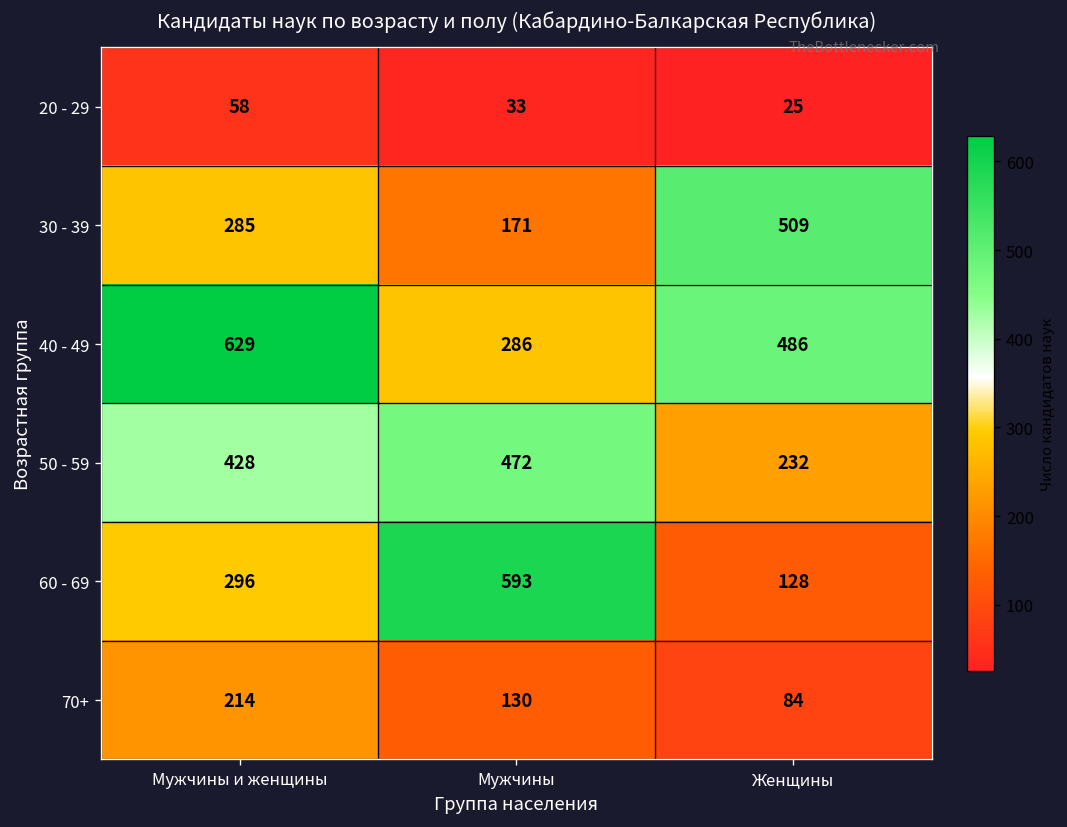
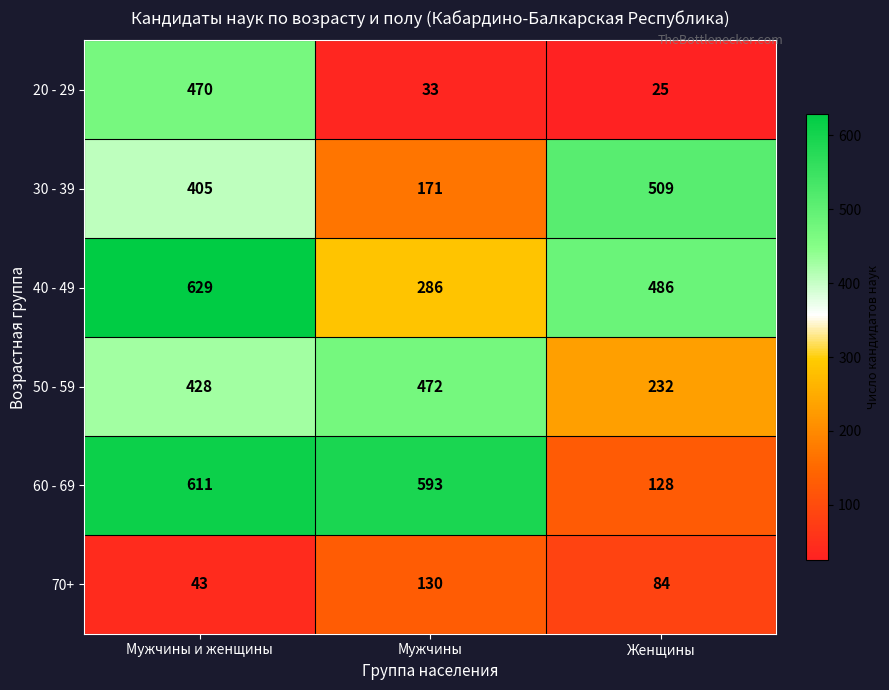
  {
    "20 - 29": {
-     "Мужчины и женщины": 58,
+     "Мужчины и женщины": 470,
      "Мужчины": 33
    },
    "30 - 39": {
-     "Мужчины и женщины": 285,
+     "Мужчины и женщины": 405,
      "Мужчины": 171,
      "Женщины": 509
    },
    "40 - 49": {
      "Мужчины и женщины": 629,
      "Мужчины": 286,
      "Женщины": 486
    },
    "50 - 59": {
      "Мужчины и женщины": 428,
      "Мужчины": 472,
      "Женщины": 232
    },
    "60 - 69": {
-     "Мужчины и женщины": 296,
+     "Мужчины и женщины": 611,
      "Мужчины": 593,
      "Женщины": 128
    },
    "70+": {
-     "Мужчины и женщины": 214,
+     "Мужчины и женщины": 43,
      "Мужчины": 130,
      "Женщины": 84
    }
  }
